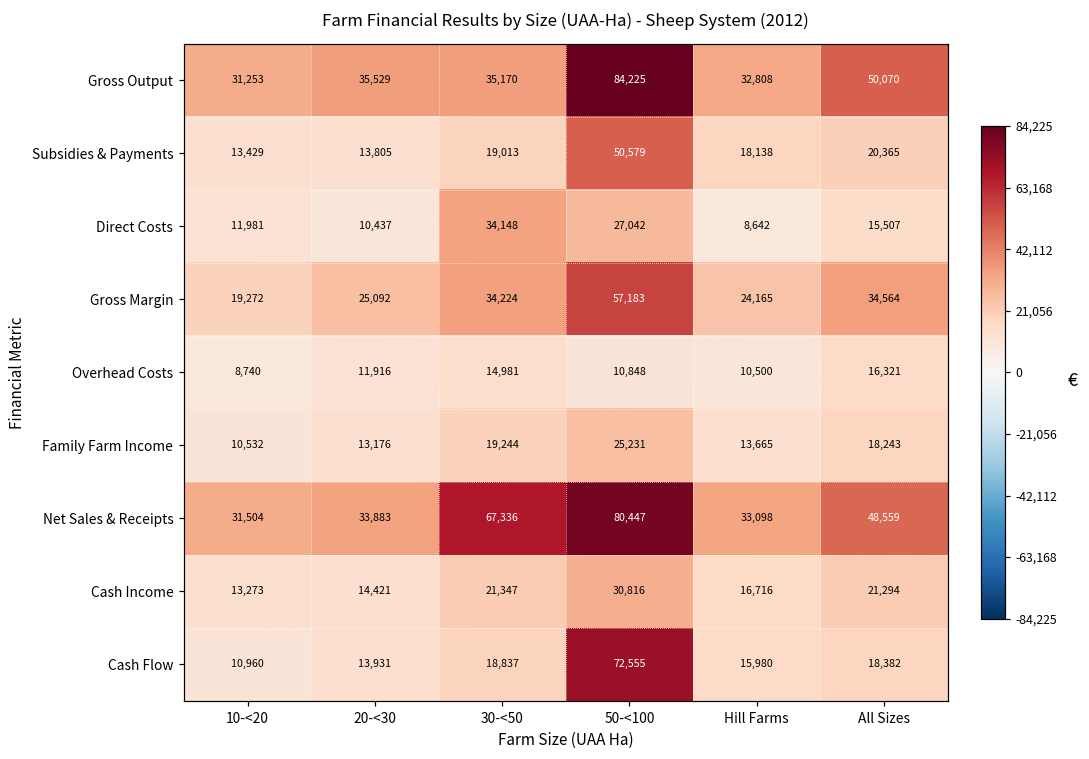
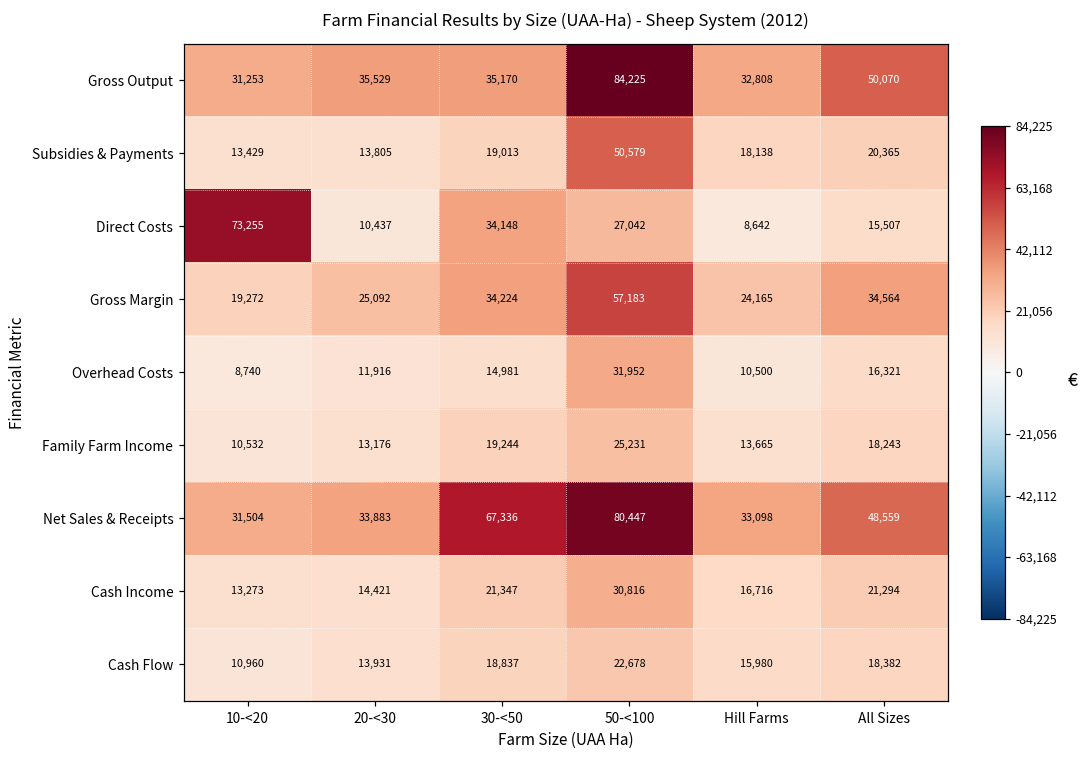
  {
    "Gross Output": {
      "10-<20": "31,253",
      "20-<30": "35,529",
      "30-<50": "35,170",
      "50-<100": "84,225",
      "Hill Farms": "32,808",
      "All Sizes": "50,070"
    },
    "Subsidies & Payments": {
      "10-<20": "13,429",
      "20-<30": "13,805",
      "30-<50": "19,013",
      "50-<100": "50,579",
      "Hill Farms": "18,138",
      "All Sizes": "20,365"
    },
    "Direct Costs": {
-     "10-<20": "11,981",
+     "10-<20": "73,255",
      "20-<30": "10,437",
      "30-<50": "34,148",
      "50-<100": "27,042",
      "Hill Farms": "8,642",
      "All Sizes": "15,507"
    },
    "Gross Margin": {
      "10-<20": "19,272",
      "20-<30": "25,092",
      "30-<50": "34,224",
      "50-<100": "57,183",
      "Hill Farms": "24,165",
      "All Sizes": "34,564"
    },
    "Overhead Costs": {
      "10-<20": "8,740",
      "20-<30": "11,916",
      "30-<50": "14,981",
-     "50-<100": "10,848",
+     "50-<100": "31,952",
      "Hill Farms": "10,500",
      "All Sizes": "16,321"
    },
    "Family Farm Income": {
      "10-<20": "10,532",
      "20-<30": "13,176",
      "30-<50": "19,244",
      "50-<100": "25,231",
      "Hill Farms": "13,665",
      "All Sizes": "18,243"
    },
    "Net Sales & Receipts": {
      "10-<20": "31,504",
      "20-<30": "33,883",
      "30-<50": "67,336",
      "50-<100": "80,447",
      "Hill Farms": "33,098",
      "All Sizes": "48,559"
    },
    "Cash Income": {
      "10-<20": "13,273",
      "20-<30": "14,421",
      "30-<50": "21,347",
      "50-<100": "30,816",
      "Hill Farms": "16,716",
      "All Sizes": "21,294"
    },
    "Cash Flow": {
      "10-<20": "10,960",
      "20-<30": "13,931",
      "30-<50": "18,837",
-     "50-<100": "72,555",
+     "50-<100": "22,678",
      "Hill Farms": "15,980",
      "All Sizes": "18,382"
    }
  }
